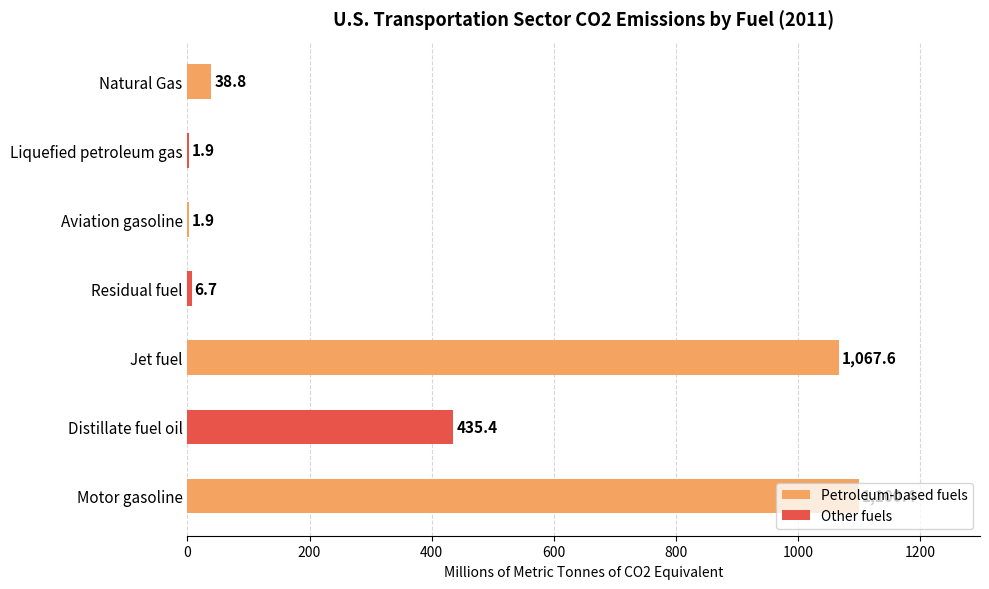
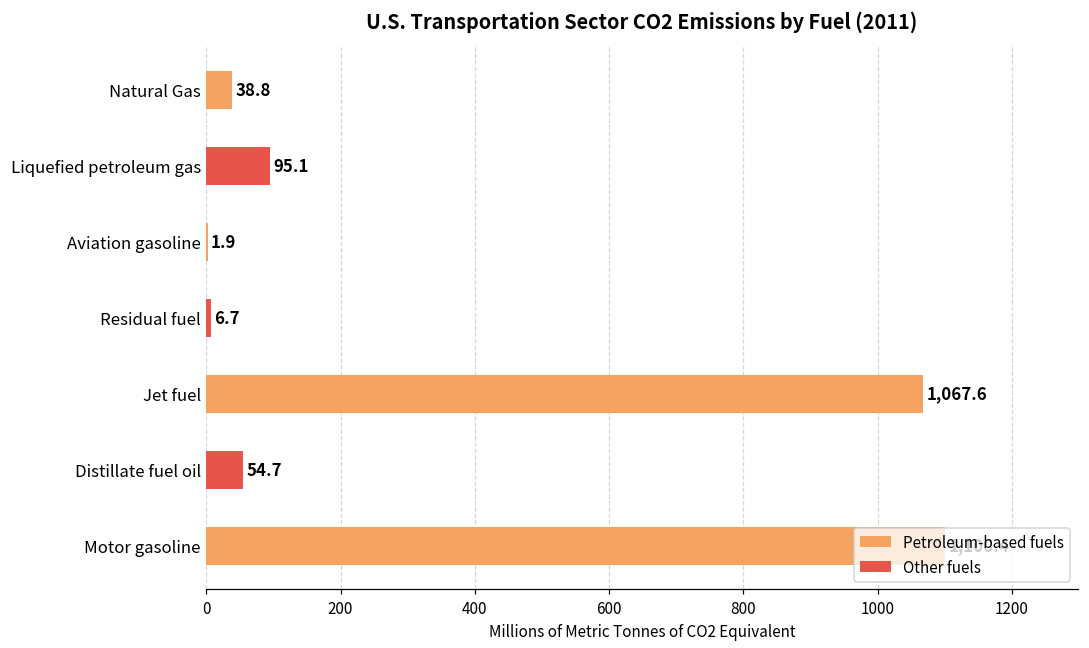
  {
    "Natural Gas": "38.8",
-   "Liquefied petroleum gas": "1.9",
+   "Liquefied petroleum gas": "95.1",
    "Aviation gasoline": "1.9",
    "Residual fuel": "6.7",
    "Jet fuel": "1,067.6",
-   "Distillate fuel oil": "435.4"
+   "Distillate fuel oil": "54.7"
  }
